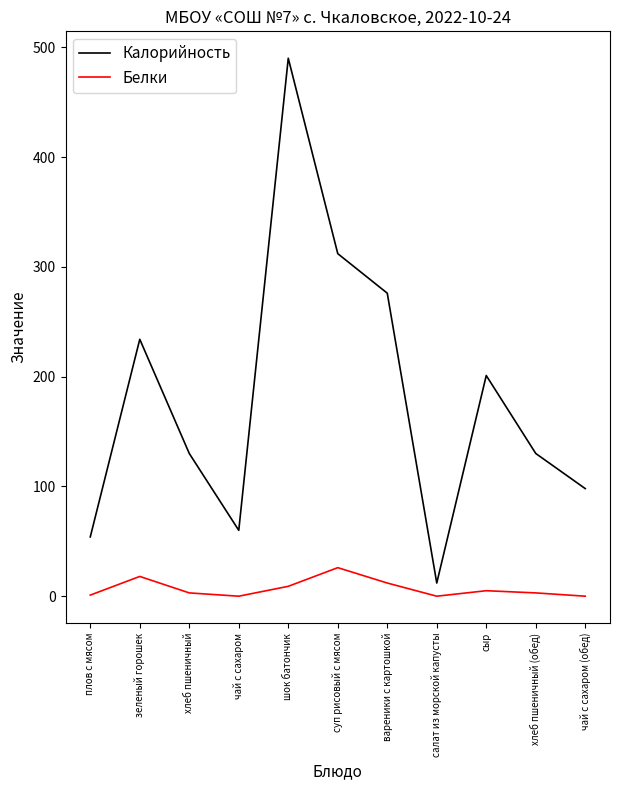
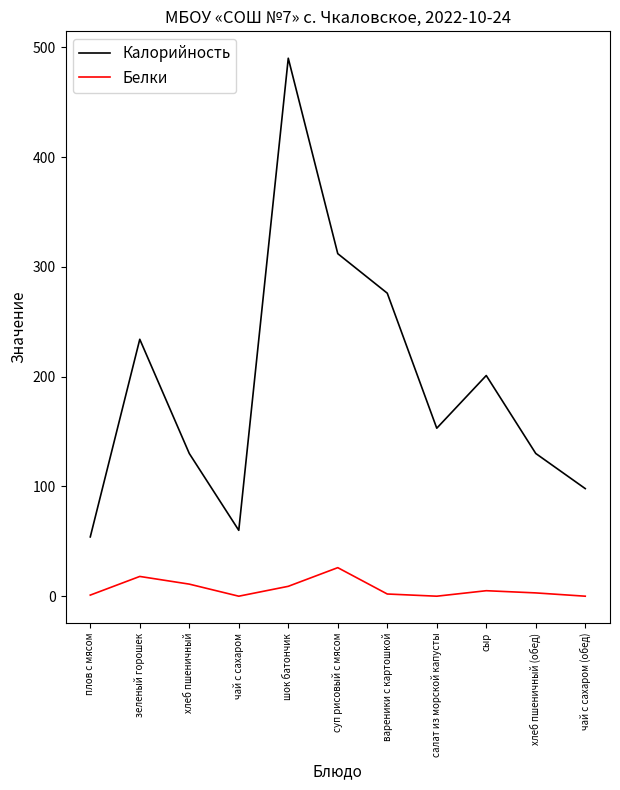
  {
    "Калорийность": {
      "плов с мясом": 54,
      "зеленый горошек": 234,
      "хлеб пшеничный": 130,
      "чай с сахаром": 60,
      "шок батончик": 490,
      "суп рисовый с мясом": 312,
      "вареники с картошкой": 276,
-     "салат из морской капусты": 12,
+     "салат из морской капусты": 153,
      "сыр": 201,
      "хлеб пшеничный (обед)": 130,
      "чай с сахаром (обед)": 98
    },
    "Белки": {
      "плов с мясом": 1,
      "зеленый горошек": 18,
-     "хлеб пшеничный": 3,
+     "хлеб пшеничный": 11,
      "чай с сахаром": 0,
      "шок батончик": 9,
      "суп рисовый с мясом": 26,
-     "вареники с картошкой": 12,
+     "вареники с картошкой": 2,
      "салат из морской капусты": 0,
      "сыр": 5,
      "хлеб пшеничный (обед)": 3,
      "чай с сахаром (обед)": 0
    }
  }
